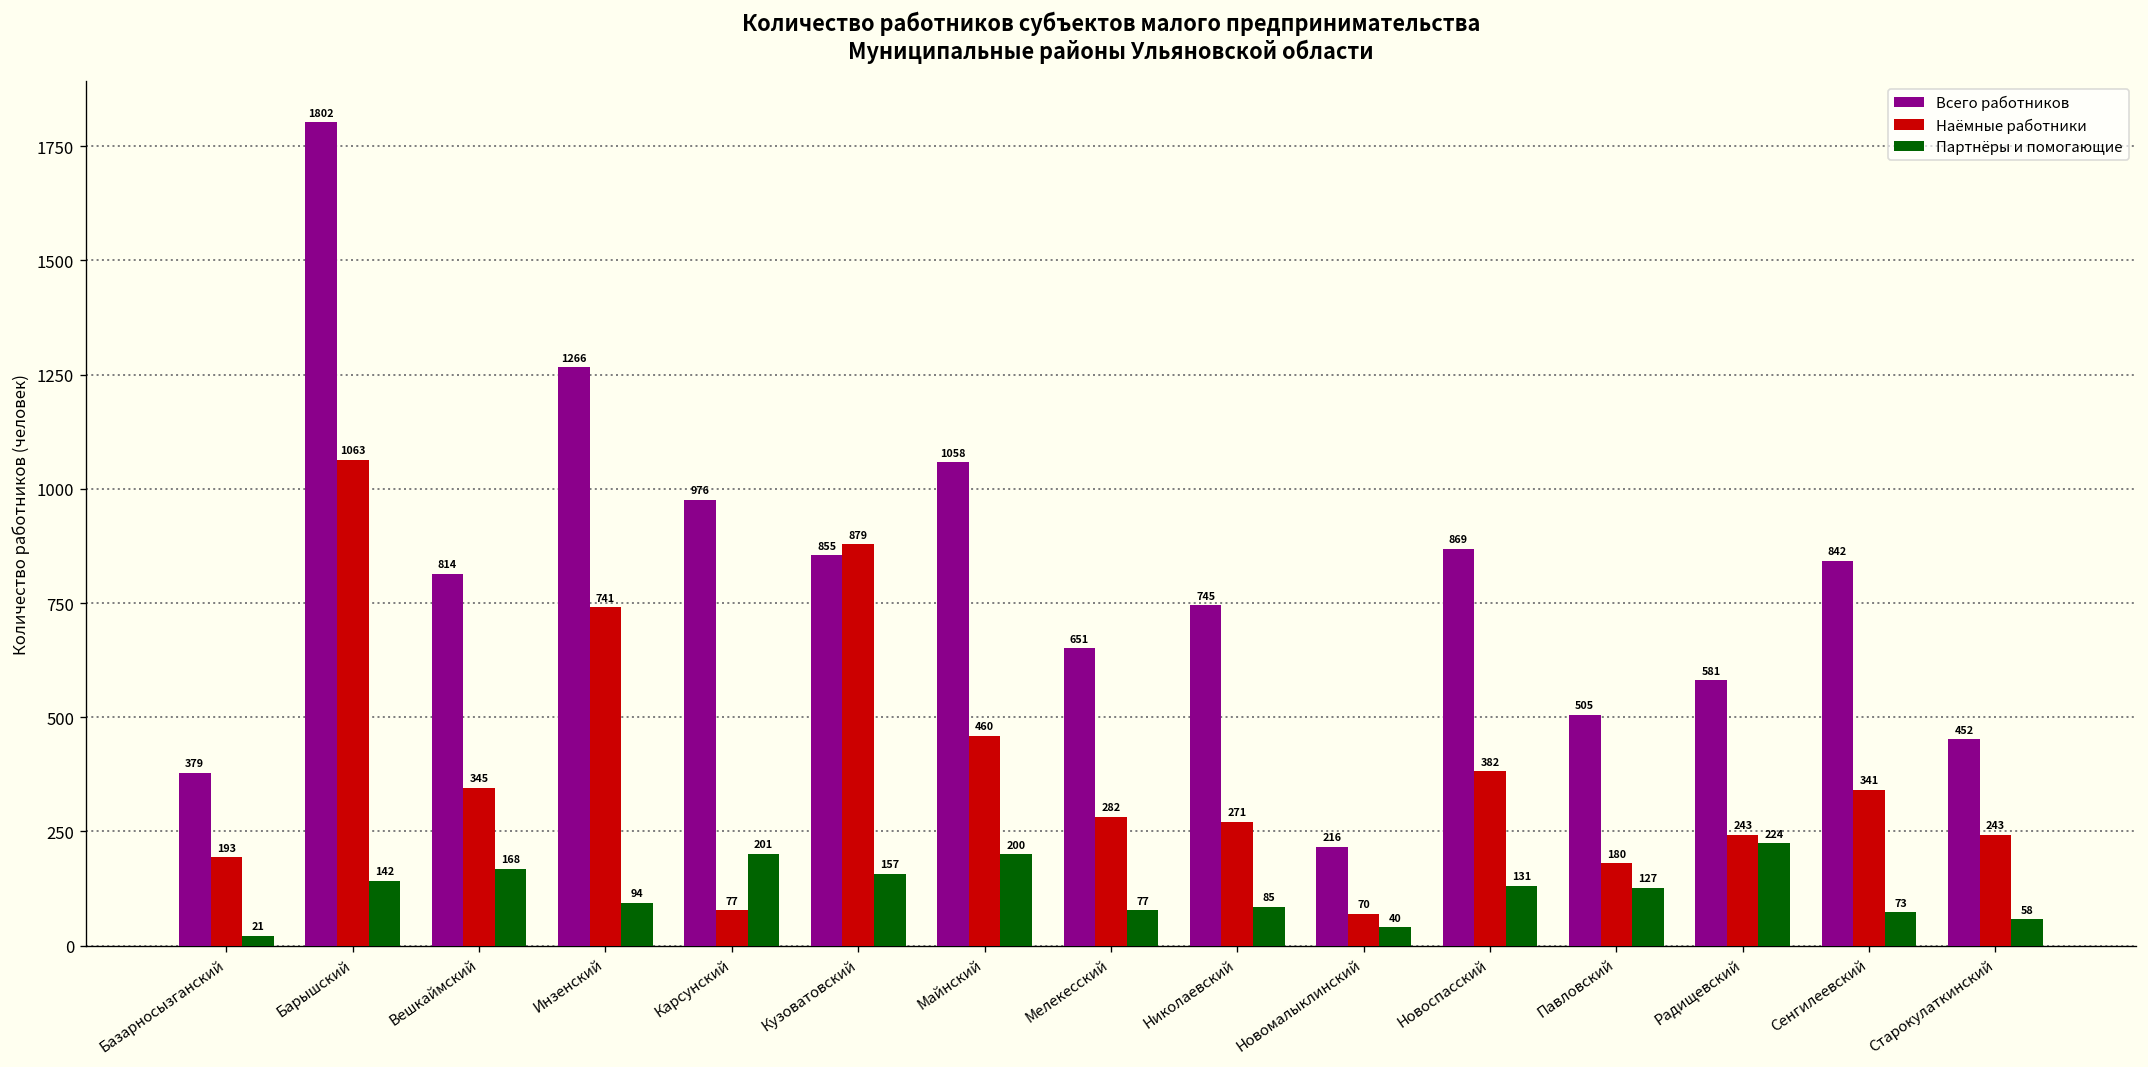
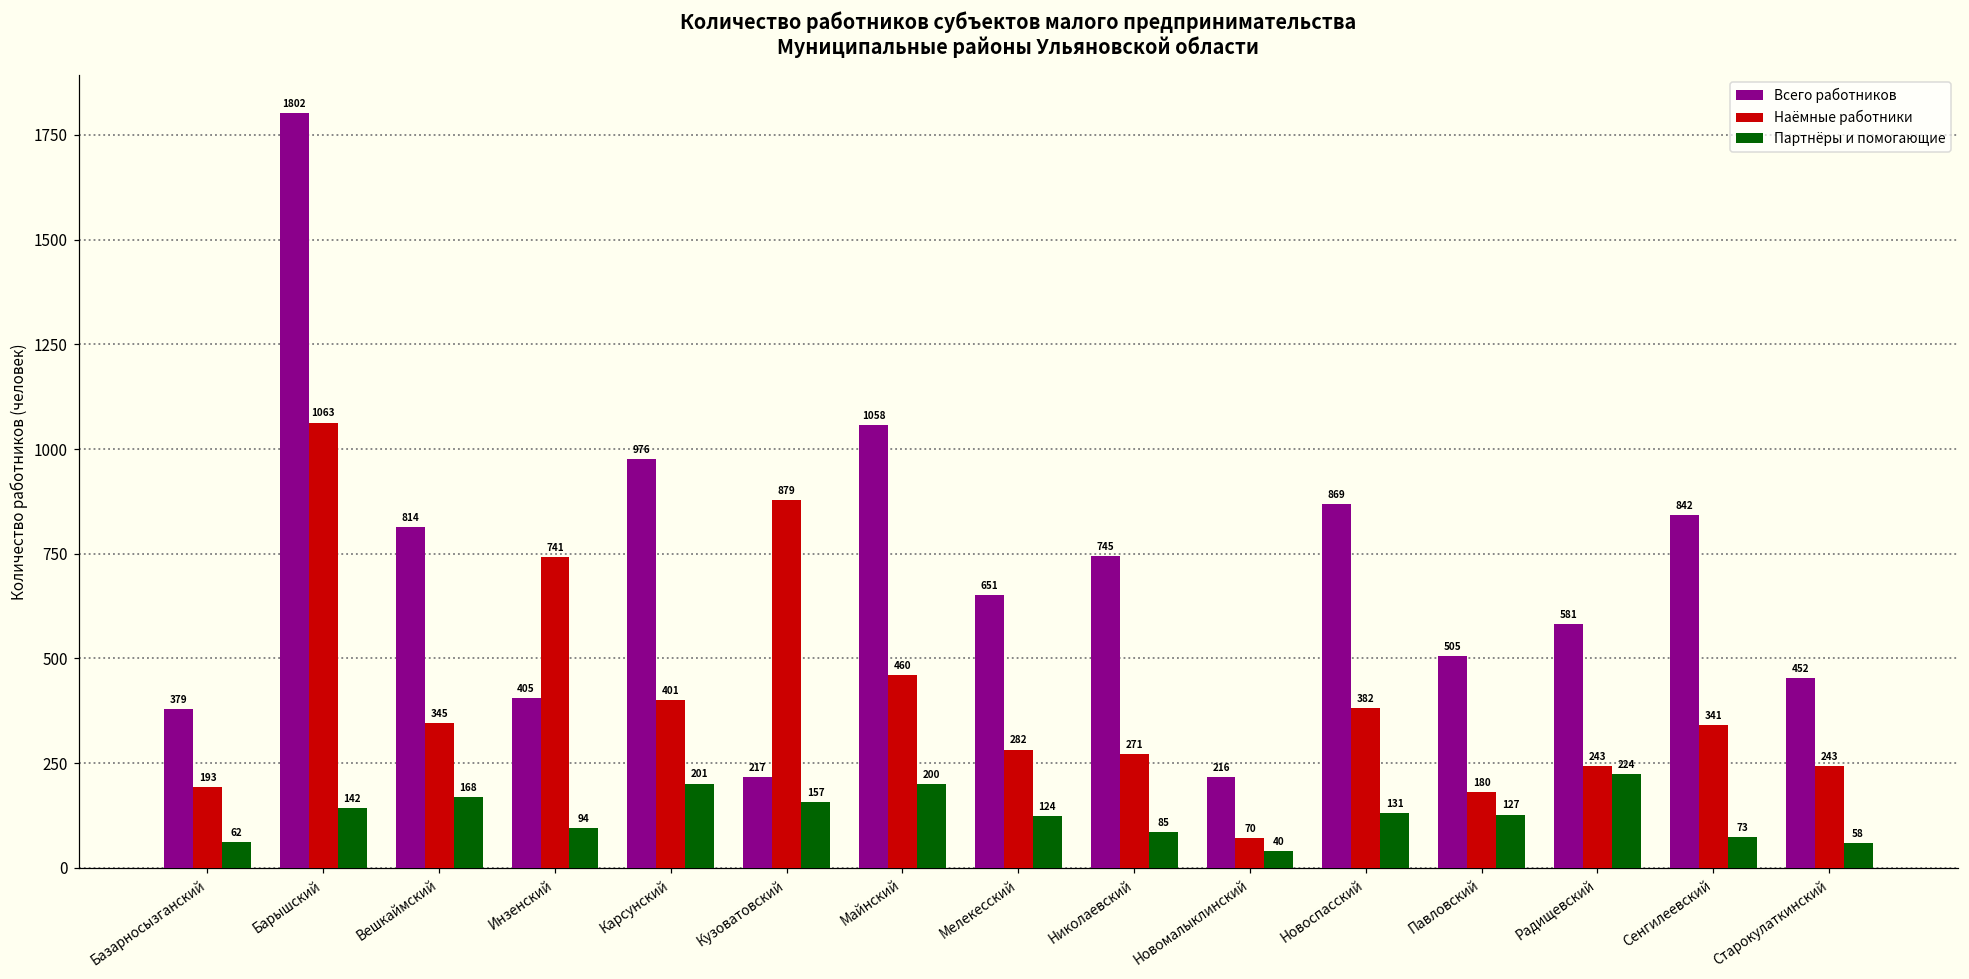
  {
    "Всего работников": {
      "Базарносызганский": 379,
      "Барышский": 1802,
      "Вешкаймский": 814,
-     "Инзенский": 1266,
+     "Инзенский": 405,
      "Карсунский": 976,
-     "Кузоватовский": 855,
+     "Кузоватовский": 217,
      "Майнский": 1058,
      "Мелекесский": 651,
      "Николаевский": 745,
      "Новомалыклинский": 216,
      "Новоспасский": 869,
      "Павловский": 505,
      "Радищевский": 581,
      "Сенгилеевский": 842,
      "Старокулаткинский": 452
    },
    "Наёмные работники": {
      "Базарносызганский": 193,
      "Барышский": 1063,
      "Вешкаймский": 345,
      "Инзенский": 741,
-     "Карсунский": 77,
+     "Карсунский": 401,
      "Кузоватовский": 879,
      "Майнский": 460,
      "Мелекесский": 282,
      "Николаевский": 271,
      "Новомалыклинский": 70,
      "Новоспасский": 382,
      "Павловский": 180,
      "Радищевский": 243,
      "Сенгилеевский": 341,
      "Старокулаткинский": 243
    },
    "Партнёры и помогающие": {
-     "Базарносызганский": 21,
+     "Базарносызганский": 62,
      "Барышский": 142,
      "Вешкаймский": 168,
      "Инзенский": 94,
      "Карсунский": 201,
      "Кузоватовский": 157,
      "Майнский": 200,
-     "Мелекесский": 77,
+     "Мелекесский": 124,
      "Николаевский": 85,
      "Новомалыклинский": 40,
      "Новоспасский": 131,
      "Павловский": 127,
      "Радищевский": 224,
      "Сенгилеевский": 73,
      "Старокулаткинский": 58
    }
  }
